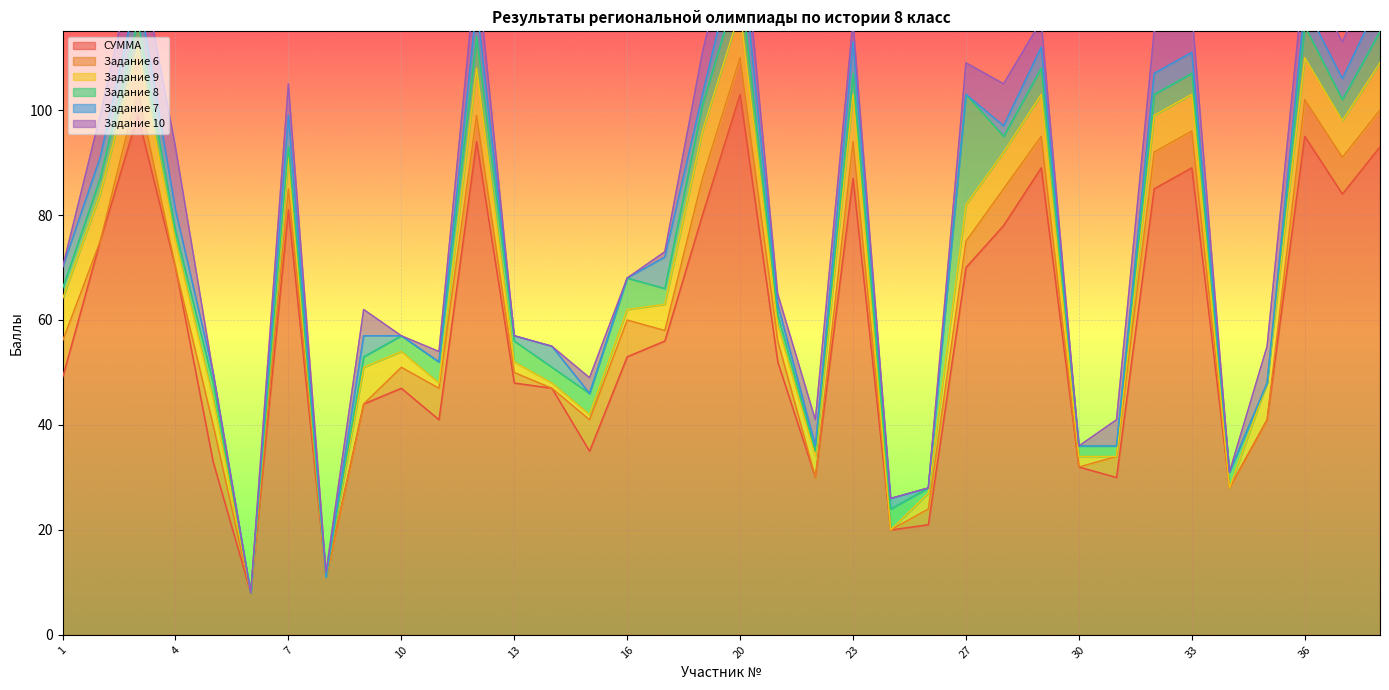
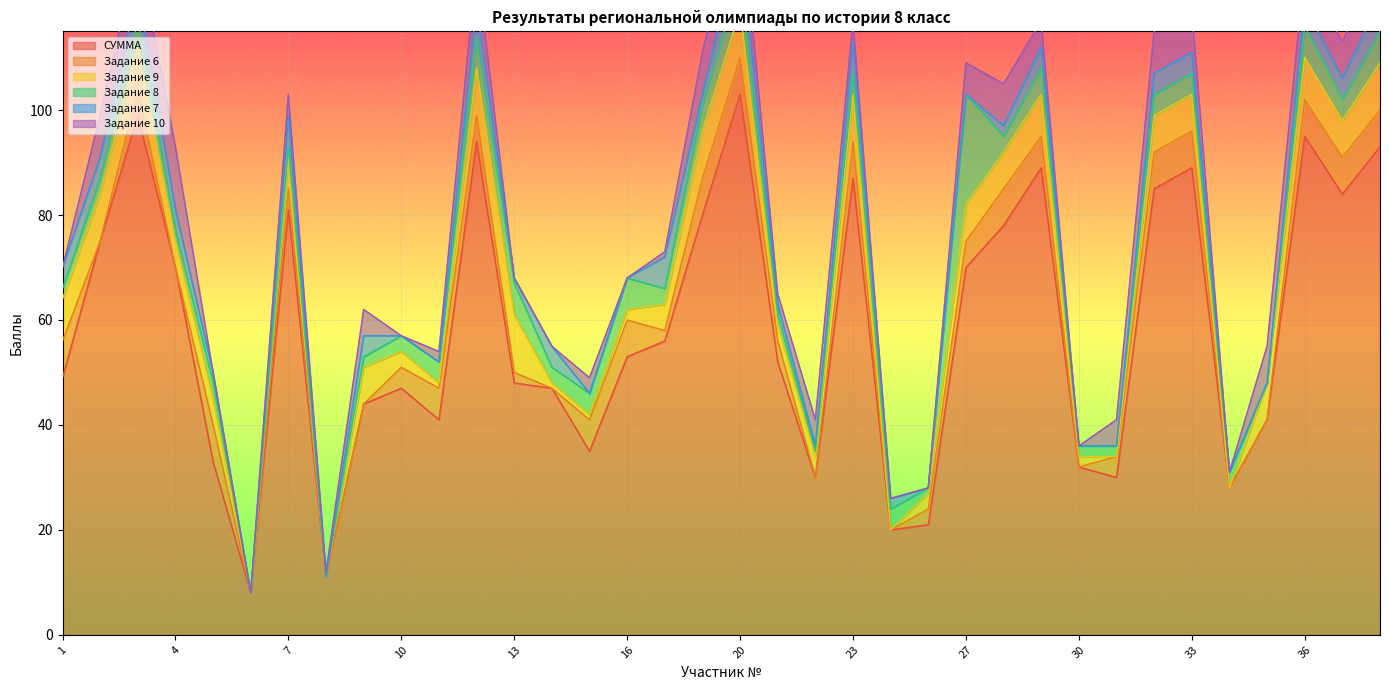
  {
    "Задание 9": {
      "1": 8,
      "4": 5,
      "7": 6,
      "10": 3,
-     "13": 2,
+     "13": 11,
      "16": 2,
      "23": 9,
      "27": 7,
      "30": 2,
      "33": 7,
      "36": 8
    },
    "Задание 8": {
      "1": 2,
      "4": 2,
      "7": 2,
-     "13": 4,
+     "13": 6,
      "23": 4,
      "33": 4
    },
    "Задание 7": {
      "4": 4,
      "7": 6,
      "23": 6,
      "33": 4
    },
    "Задание 10": {
      "4": 12,
-     "7": 6,
+     "7": 4,
      "27": 6
    }
  }
